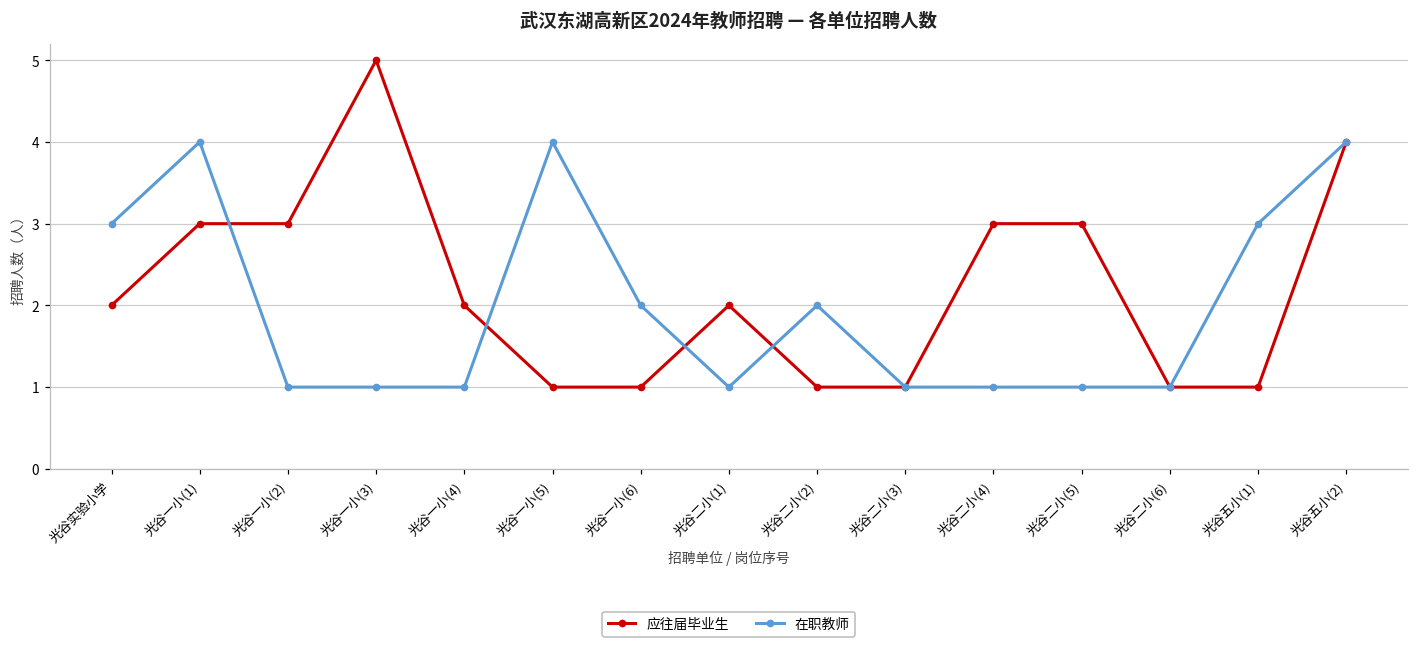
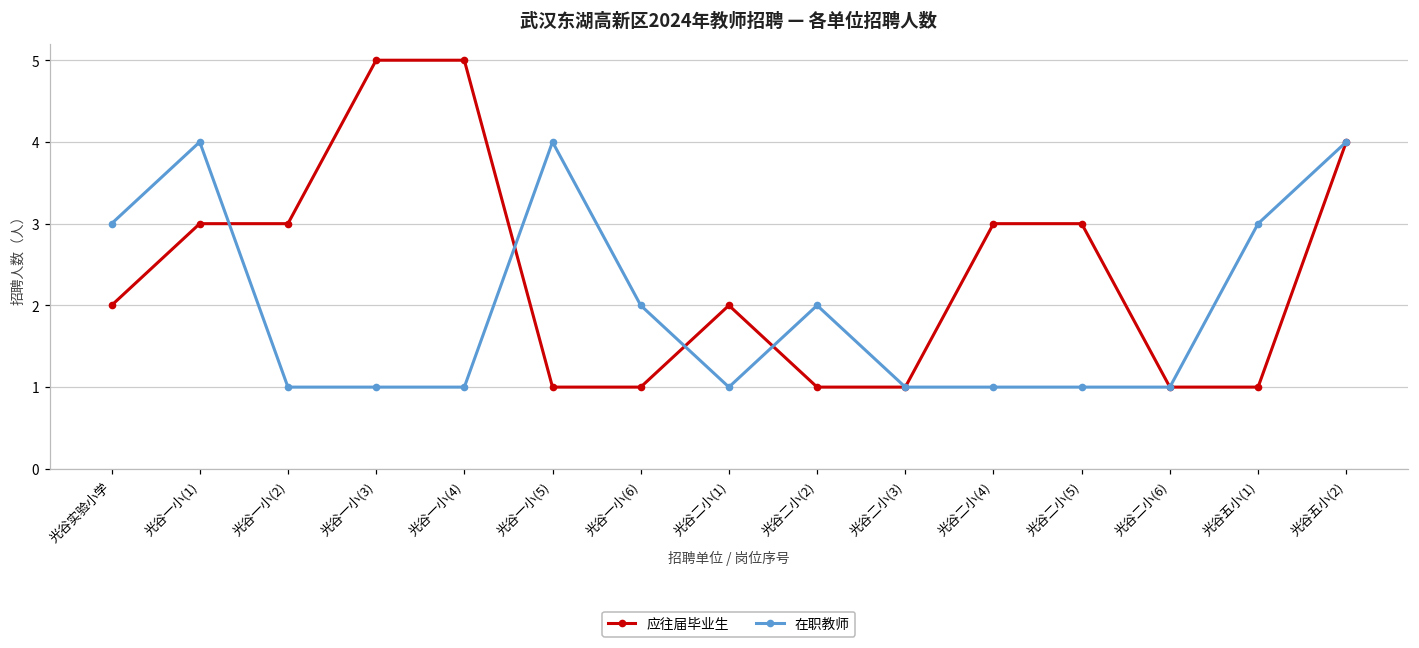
  {
    "应往届毕业生": {
      "光谷实验小学": 2,
      "光谷一小(1)": 3,
      "光谷一小(2)": 3,
      "光谷一小(3)": 5,
-     "光谷一小(4)": 2,
+     "光谷一小(4)": 5,
      "光谷一小(5)": 1,
      "光谷一小(6)": 1,
      "光谷二小(1)": 2,
      "光谷二小(2)": 1,
      "光谷二小(4)": 3,
      "光谷二小(5)": 3,
      "光谷五小(1)": 1
    },
    "在职教师": {
      "光谷实验小学": 3,
      "光谷一小(1)": 4,
      "光谷一小(2)": 1,
      "光谷一小(3)": 1,
      "光谷一小(4)": 1,
      "光谷一小(5)": 4,
      "光谷一小(6)": 2,
      "光谷二小(1)": 1,
      "光谷二小(2)": 2,
      "光谷二小(4)": 1,
      "光谷二小(5)": 1,
      "光谷五小(1)": 3
    }
  }
